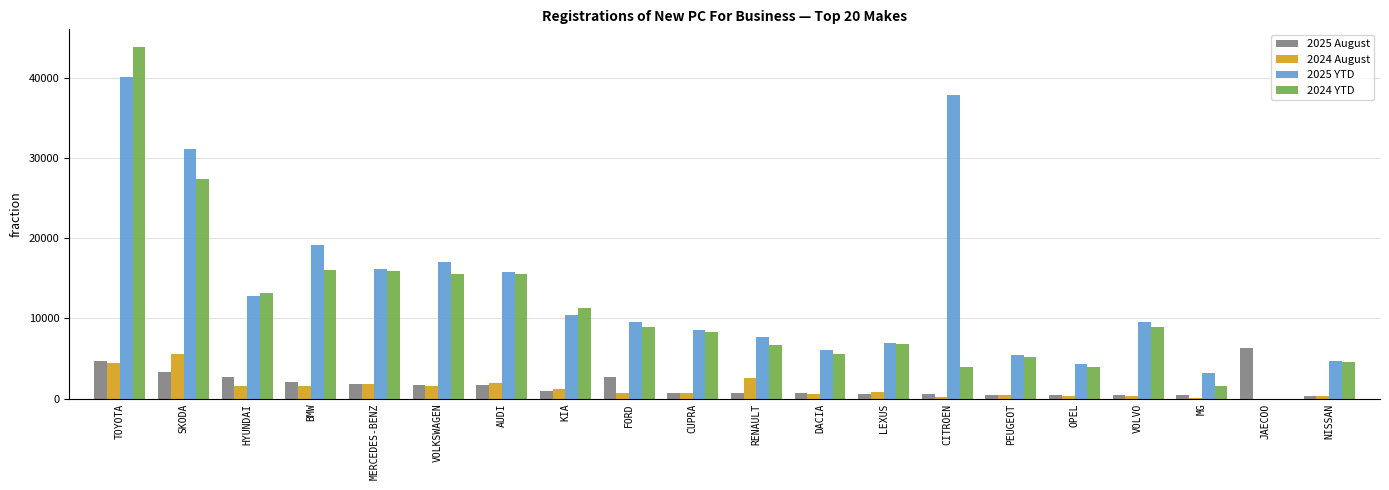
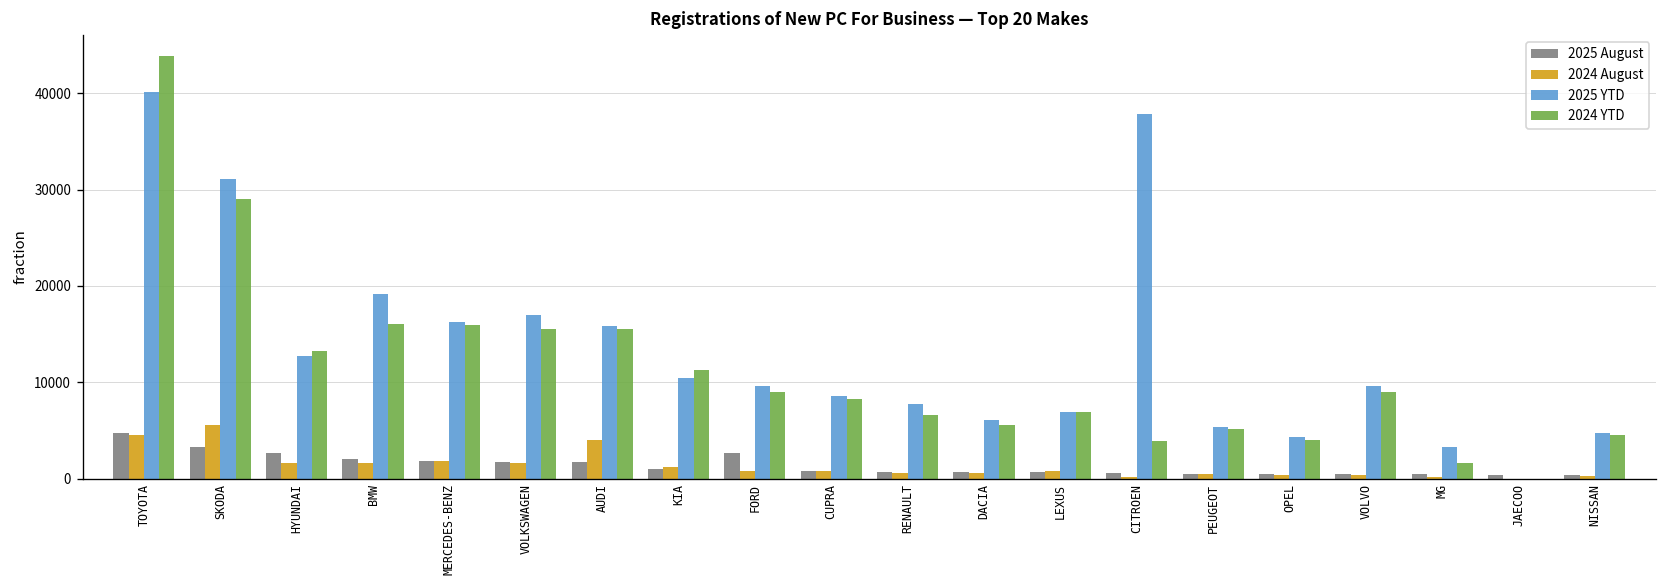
  {
    "2025 August": {
      "TOYOTA": 5000,
      "SKODA": 3000,
      "HYUNDAI": 3000,
      "BMW": 2000,
      "MERCEDES-BENZ": 2000,
      "VOLKSWAGEN": 2000,
      "AUDI": 2000,
      "KIA": 1000,
      "FORD": 3000,
      "CUPRA": 1000,
      "RENAULT": 1000,
      "DACIA": 1000,
      "LEXUS": 1000,
      "CITROEN": 1000,
      "PEUGEOT": 0,
      "OPEL": 0,
      "VOLVO": 0,
      "MG": 0,
-     "JAECOO": 6000,
+     "JAECOO": 0,
      "NISSAN": 0
    },
    "2024 August": {
      "TOYOTA": 4000,
      "SKODA": 6000,
      "HYUNDAI": 2000,
      "BMW": 2000,
      "MERCEDES-BENZ": 2000,
      "VOLKSWAGEN": 2000,
-     "AUDI": 2000,
+     "AUDI": 4000,
      "KIA": 1000,
      "FORD": 1000,
      "CUPRA": 1000,
-     "RENAULT": 3000,
+     "RENAULT": 1000,
      "DACIA": 1000,
      "LEXUS": 1000,
      "PEUGEOT": 0,
      "OPEL": 0,
      "VOLVO": 0,
      "JAECOO": 0
    },
    "2025 YTD": {
      "TOYOTA": 40000,
      "SKODA": 31000,
      "HYUNDAI": 13000,
      "BMW": 19000,
      "MERCEDES-BENZ": 16000,
      "VOLKSWAGEN": 17000,
      "AUDI": 16000,
      "KIA": 10000,
      "FORD": 10000,
      "CUPRA": 9000,
      "RENAULT": 8000,
      "DACIA": 6000,
      "LEXUS": 7000,
      "CITROEN": 38000,
      "PEUGEOT": 5000,
      "OPEL": 4000,
      "VOLVO": 10000,
      "MG": 3000,
      "JAECOO": 0,
      "NISSAN": 5000
    },
    "2024 YTD": {
      "TOYOTA": 44000,
-     "SKODA": 27000,
+     "SKODA": 29000,
      "HYUNDAI": 13000,
      "BMW": 16000,
      "MERCEDES-BENZ": 16000,
      "VOLKSWAGEN": 16000,
      "AUDI": 15000,
      "KIA": 11000,
      "FORD": 9000,
      "CUPRA": 8000,
      "RENAULT": 7000,
      "DACIA": 6000,
      "LEXUS": 7000,
      "CITROEN": 4000,
      "PEUGEOT": 5000,
      "OPEL": 4000,
      "VOLVO": 9000,
      "MG": 2000,
      "JAECOO": 0,
      "NISSAN": 5000
    }
  }
